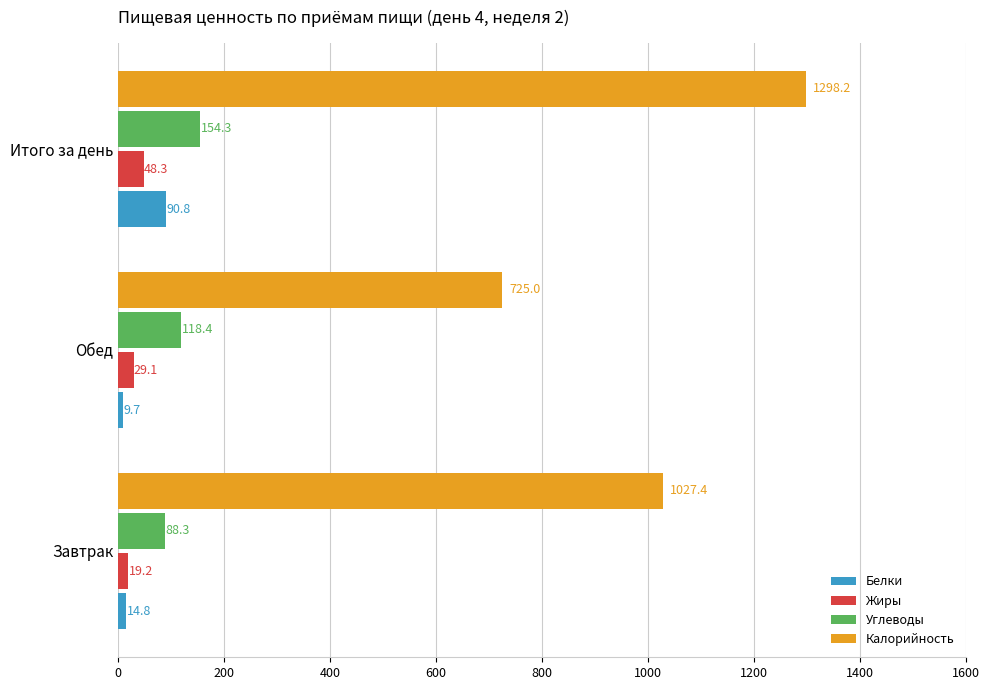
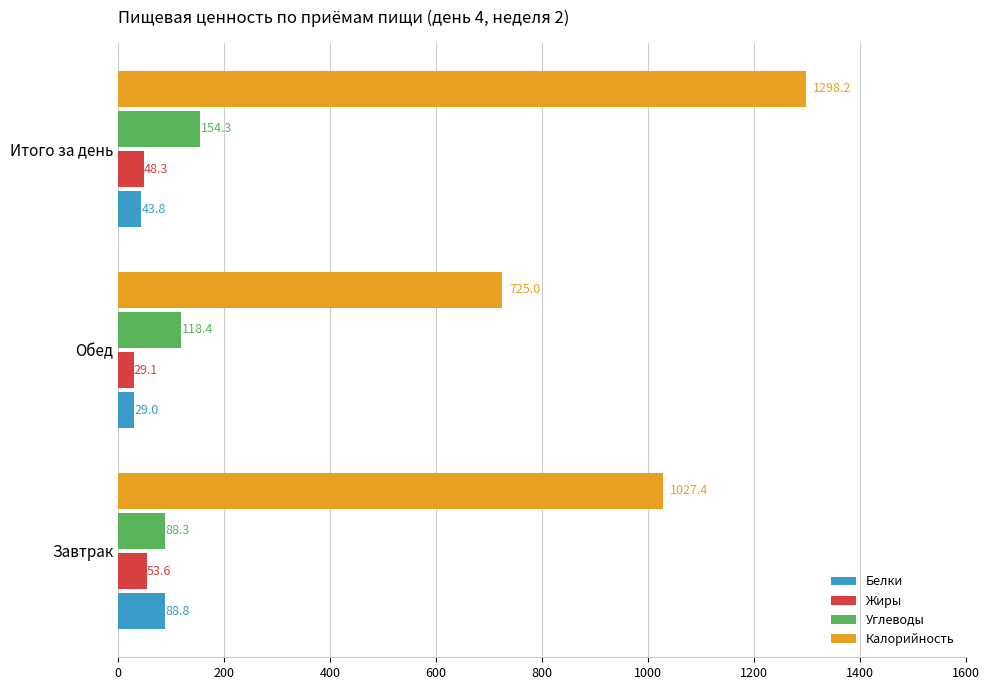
  {
    "Белки": {
-     "Итого за день": 90.8,
-     "Обед": 9.7,
-     "Завтрак": 14.8
+     "Итого за день": 43.8,
+     "Обед": 29.0,
+     "Завтрак": 88.8
    },
    "Жиры": {
      "Итого за день": 48.3,
      "Обед": 29.1,
-     "Завтрак": 19.2
+     "Завтрак": 53.6
    },
    "Углеводы": {
      "Итого за день": 154.3,
      "Обед": 118.4,
      "Завтрак": 88.3
    },
    "Калорийность": {
      "Итого за день": 1298.2,
      "Обед": 725.0,
      "Завтрак": 1027.4
    }
  }
